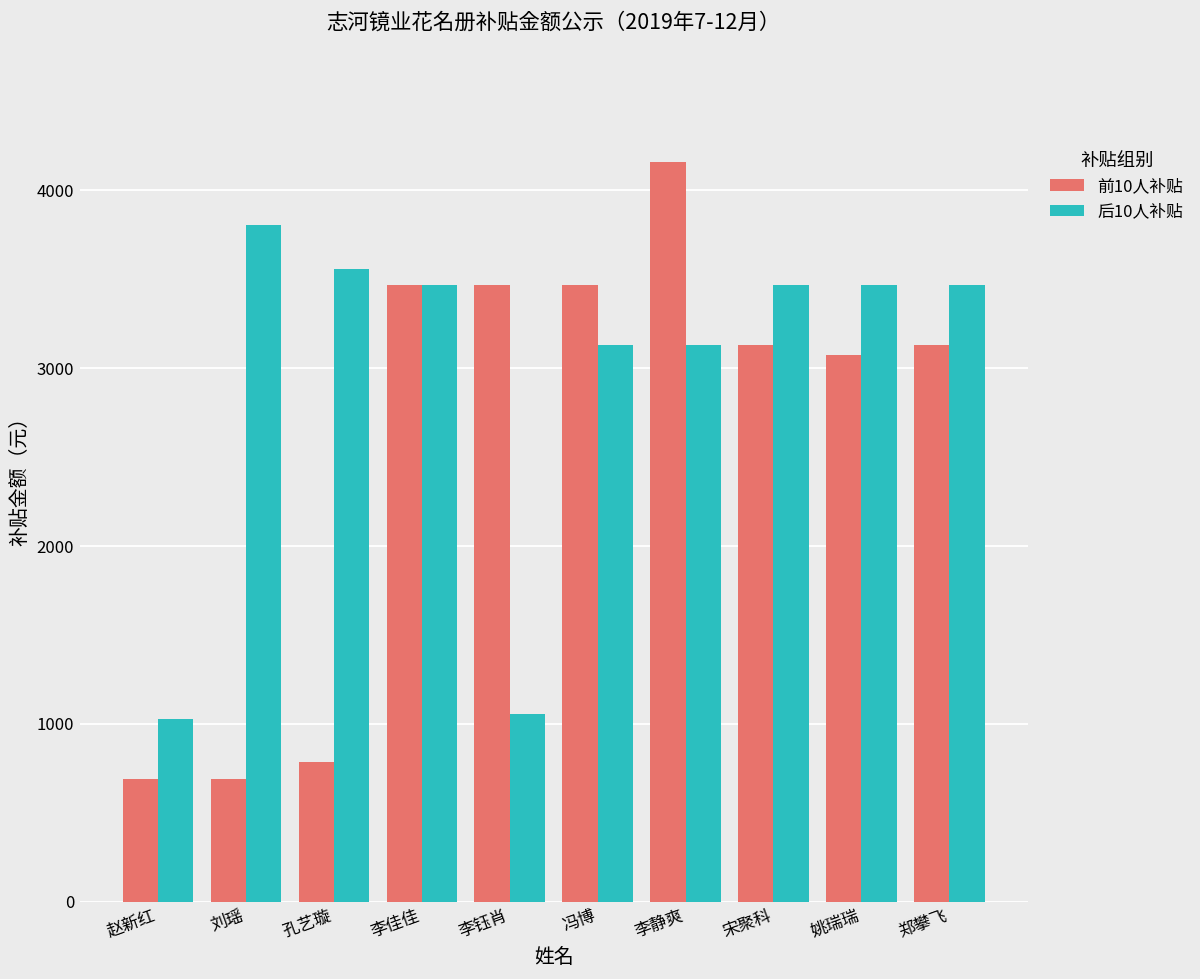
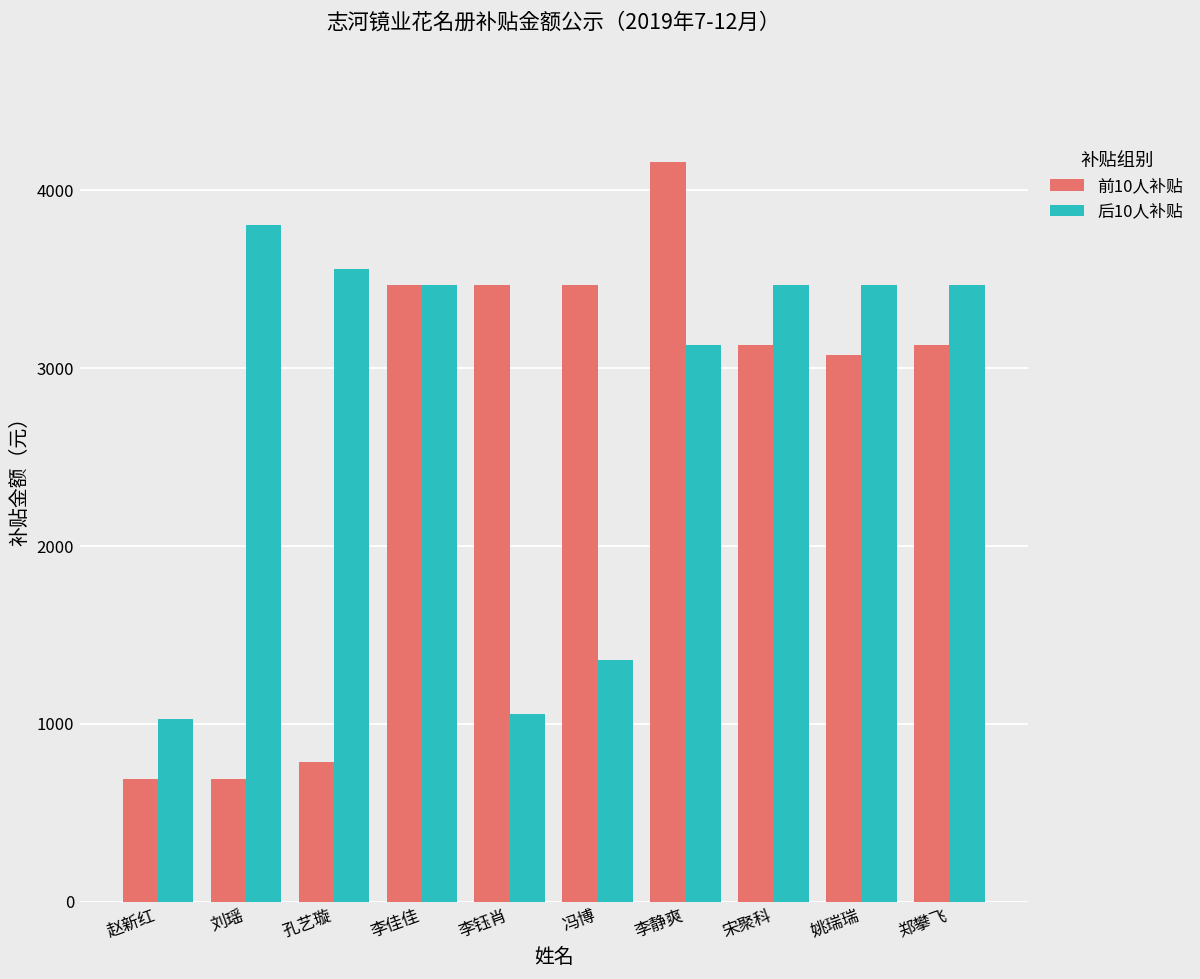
  {
    "前10人补贴": {
      "赵新红": 690,
      "刘瑶": 690,
      "孔艺璇": 790,
      "李佳佳": 3470,
      "李钰肖": 3470,
      "冯博": 3470,
      "李静爽": 4160,
      "宋聚科": 3130,
      "姚瑞瑞": 3070,
      "郑攀飞": 3130
    },
    "后10人补贴": {
      "赵新红": 1030,
      "刘瑶": 3800,
      "孔艺璇": 3560,
      "李佳佳": 3470,
      "李钰肖": 1060,
-     "冯博": 3130,
+     "冯博": 1360,
      "李静爽": 3130,
      "宋聚科": 3470,
      "姚瑞瑞": 3470,
      "郑攀飞": 3470
    }
  }
